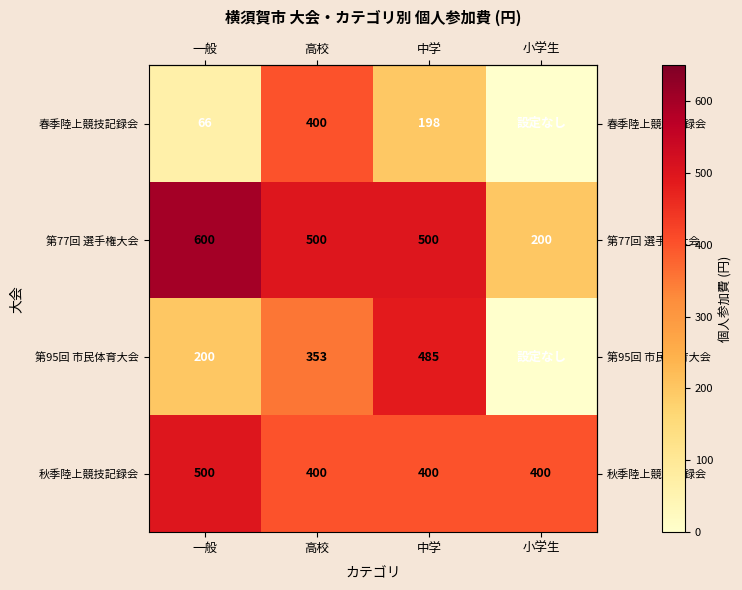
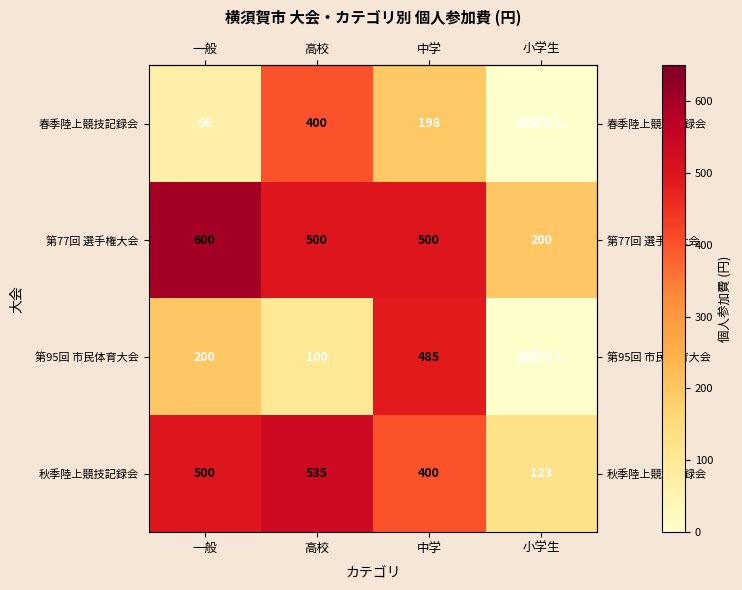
  {
    "春季陸上競技記録会": {
      "一般": 66,
      "高校": 400,
      "中学": 198
    },
    "第77回 選手権大会": {
      "一般": 600,
      "高校": 500,
      "中学": 500,
      "小学生": 200
    },
    "第95回 市民体育大会": {
      "一般": 200,
-     "高校": 353,
+     "高校": 100,
      "中学": 485
    },
    "秋季陸上競技記録会": {
      "一般": 500,
-     "高校": 400,
+     "高校": 535,
      "中学": 400,
-     "小学生": 400
+     "小学生": 123
    }
  }
